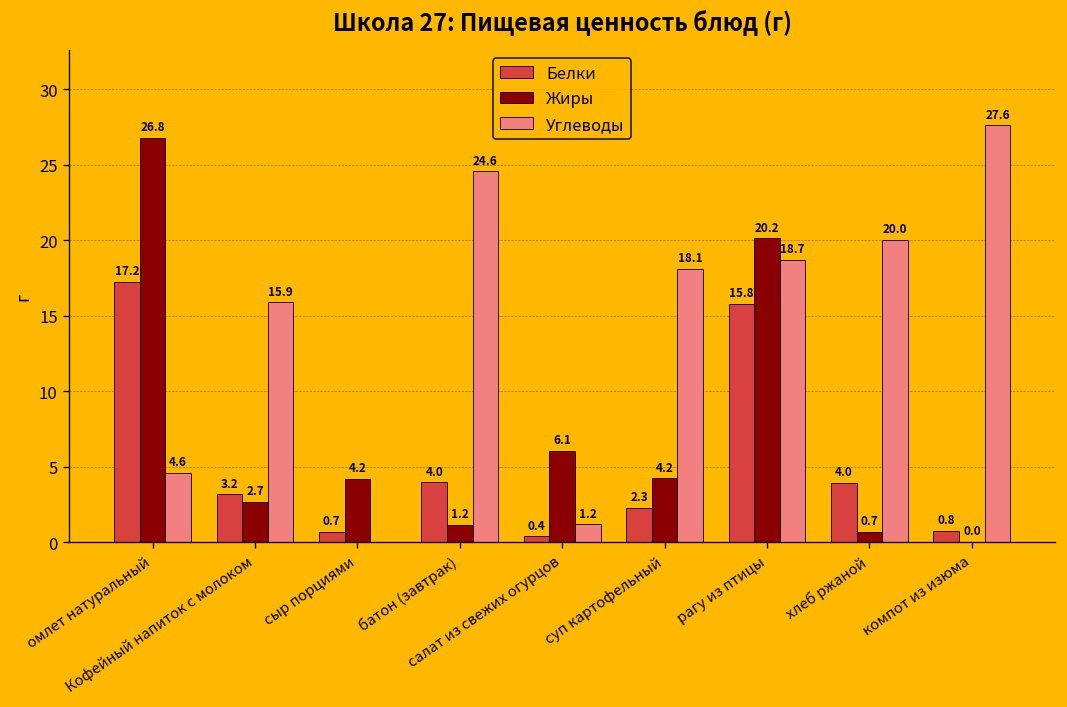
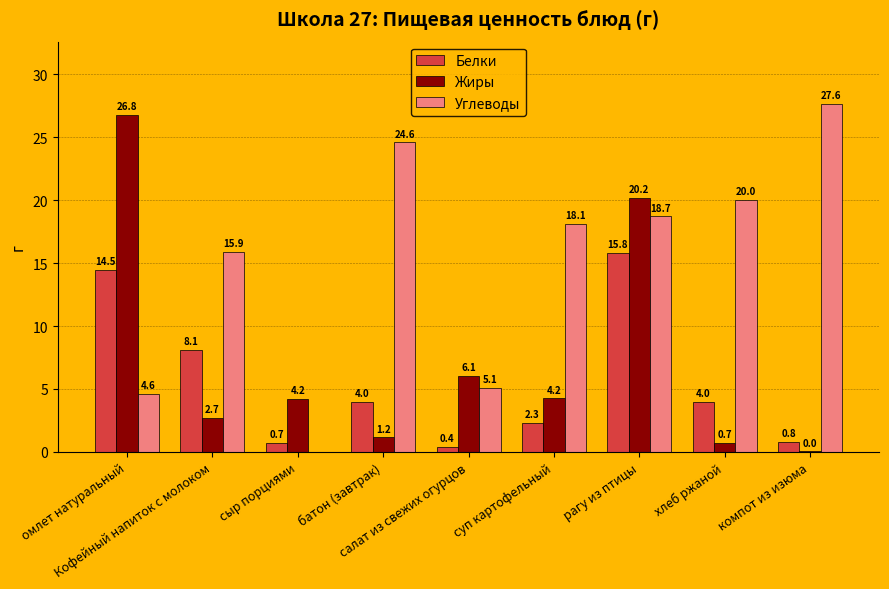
  {
    "Белки": {
-     "омлет натуральный": 17.2,
-     "Кофейный напиток с молоком": 3.2,
+     "омлет натуральный": 14.5,
+     "Кофейный напиток с молоком": 8.1,
      "сыр порциями": 0.7,
      "батон (завтрак)": 4.0,
      "салат из свежих огурцов": 0.4,
      "суп картофельный": 2.3,
      "рагу из птицы": 15.8,
      "хлеб ржаной": 4.0,
      "компот из изюма": 0.8
    },
    "Жиры": {
      "омлет натуральный": 26.8,
      "Кофейный напиток с молоком": 2.7,
      "сыр порциями": 4.2,
      "батон (завтрак)": 1.2,
      "салат из свежих огурцов": 6.1,
      "суп картофельный": 4.2,
      "рагу из птицы": 20.2,
      "хлеб ржаной": 0.7,
      "компот из изюма": 0.0
    },
    "Углеводы": {
      "омлет натуральный": 4.6,
      "Кофейный напиток с молоком": 15.9,
      "батон (завтрак)": 24.6,
-     "салат из свежих огурцов": 1.2,
+     "салат из свежих огурцов": 5.1,
      "суп картофельный": 18.1,
      "рагу из птицы": 18.7,
      "хлеб ржаной": 20.0,
      "компот из изюма": 27.6
    }
  }
